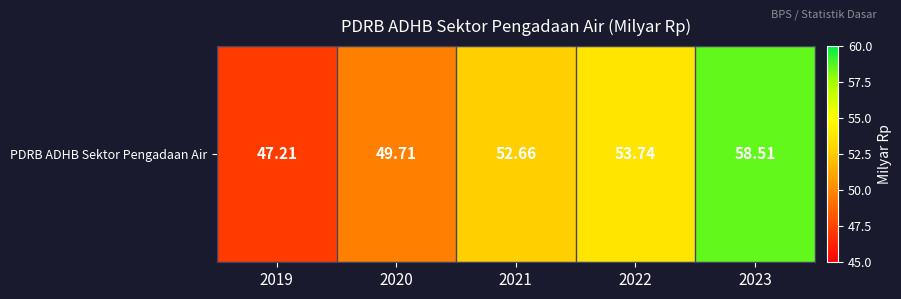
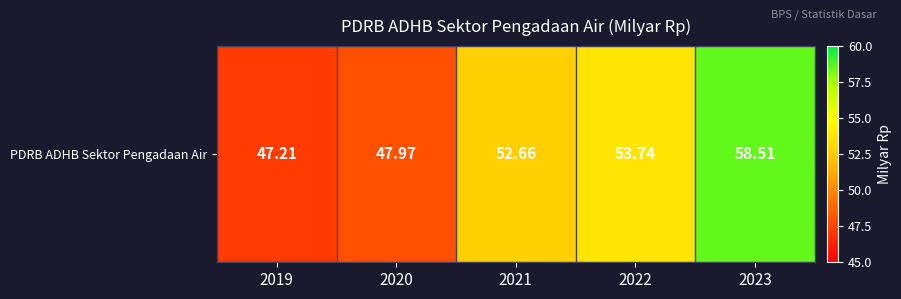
  {
    "PDRB ADHB Sektor Pengadaan Air": {
      "2019": 47.21,
-     "2020": 49.71,
+     "2020": 47.97,
      "2021": 52.66,
      "2022": 53.74,
      "2023": 58.51
    }
  }
